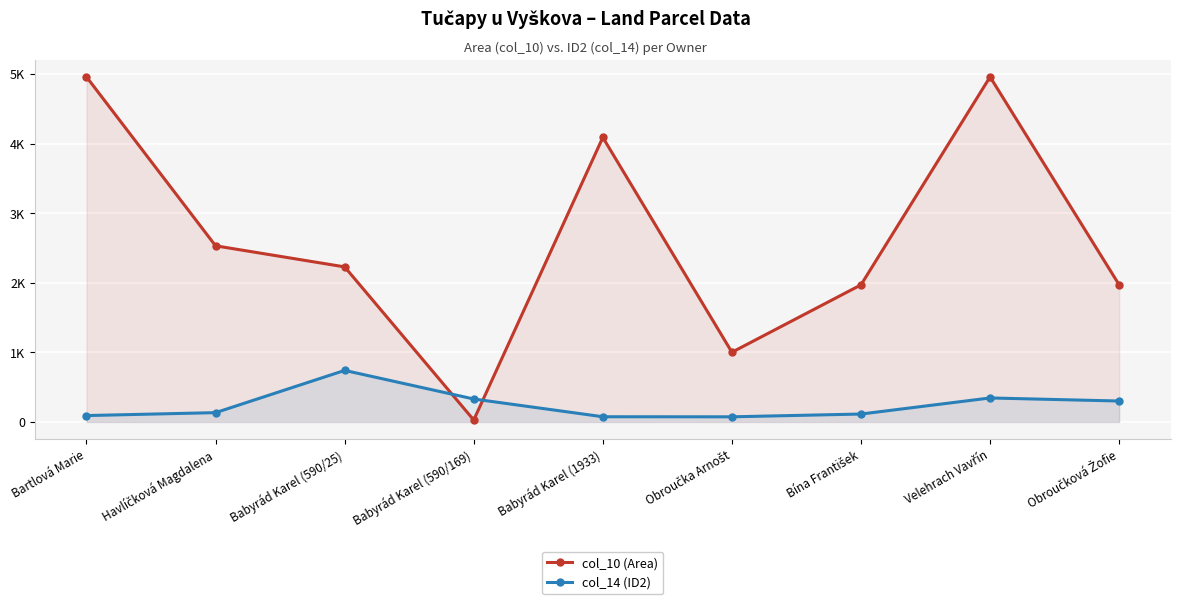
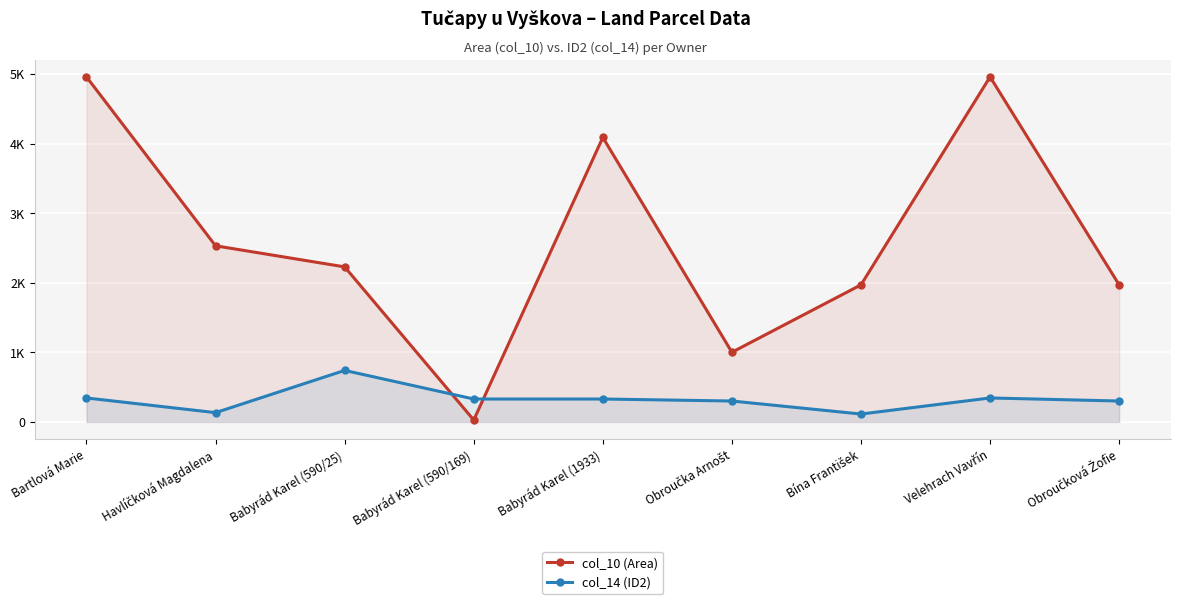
  {
    "col_10 (Area)": {
      "Bartlová Marie": 5000,
      "Havlíčková Magdalena": 2500,
      "Babyrád Karel (590/25)": 2200,
      "Babyrád Karel (590/169)": 0,
      "Babyrád Karel (1933)": 4100,
      "Obroučka Arnošt": 1000,
      "Bína František": 2000,
      "Velehrach Vavřín": 5000,
      "Obroučková Žofie": 2000
    },
    "col_14 (ID2)": {
-     "Bartlová Marie": 100,
+     "Bartlová Marie": 300,
      "Havlíčková Magdalena": 100,
      "Babyrád Karel (590/25)": 700,
      "Babyrád Karel (590/169)": 300,
-     "Babyrád Karel (1933)": 100,
-     "Obroučka Arnošt": 100,
+     "Babyrád Karel (1933)": 300,
+     "Obroučka Arnošt": 300,
      "Bína František": 100,
      "Velehrach Vavřín": 300,
      "Obroučková Žofie": 300
    }
  }
